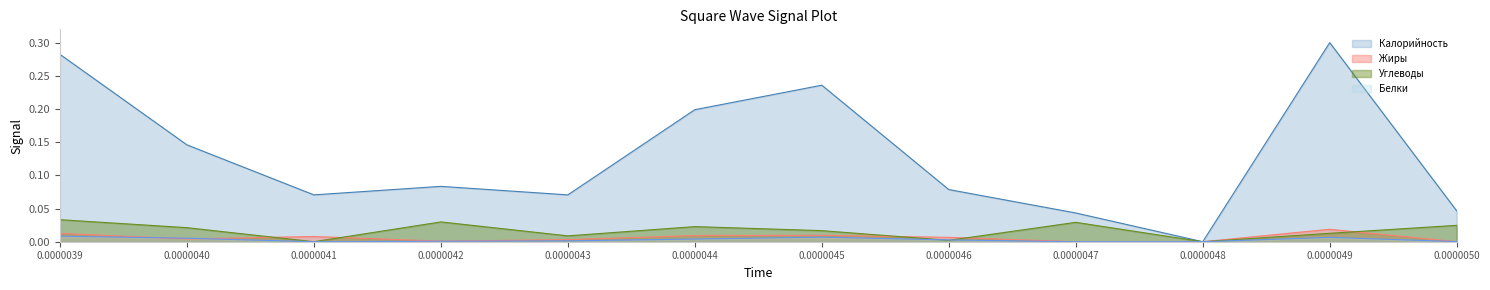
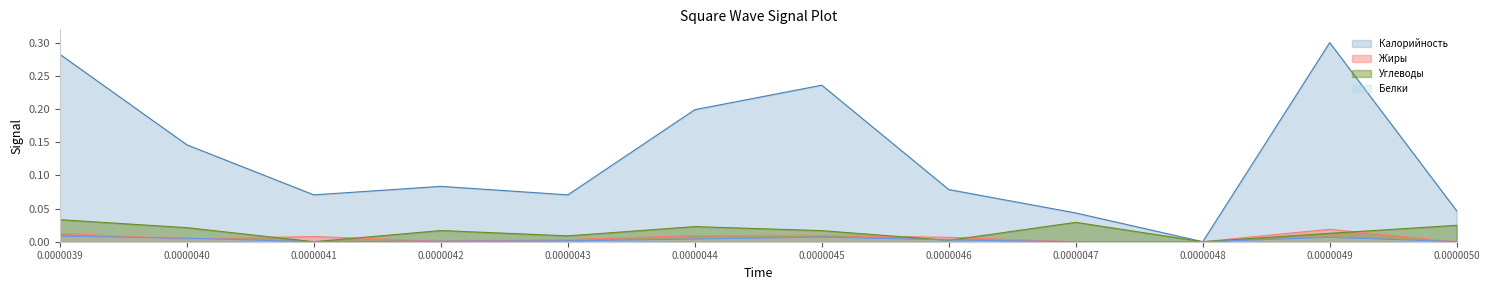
  {
    "Жиры": {
      "0.0000039": 0.01,
      "0.0000041": 0.01,
      "0.0000044": 0.01,
      "0.0000049": 0.02
    },
    "Углеводы": {
      "0.0000039": 0.03,
      "0.0000040": 0.02,
-     "0.0000042": 0.03,
+     "0.0000042": 0.02,
      "0.0000043": 0.01,
      "0.0000044": 0.02,
      "0.0000045": 0.02,
      "0.0000047": 0.03,
      "0.0000049": 0.01,
      "0.0000050": 0.02
    }
  }
